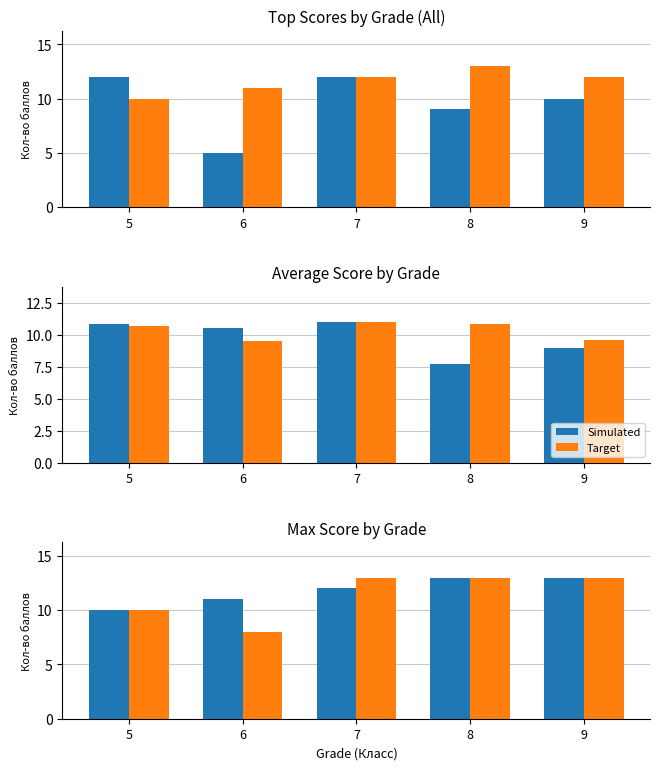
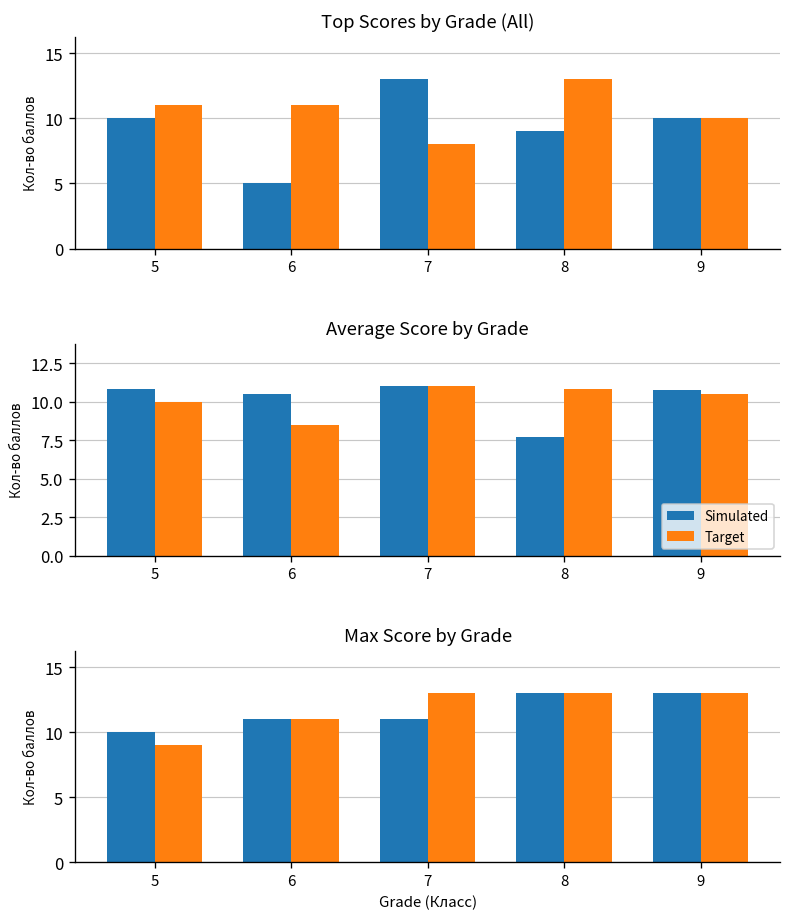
  {
    "Top Scores by Grade (All)": {
      "Simulated": {
-       "5": 12,
+       "5": 10,
        "6": 5,
-       "7": 12,
+       "7": 13,
        "8": 9,
        "9": 10
      },
      "Target": {
-       "5": 10,
+       "5": 11,
        "6": 11,
-       "7": 12,
+       "7": 8,
        "8": 13,
-       "9": 12
+       "9": 10
      }
    },
    "Average Score by Grade": {
      "Simulated": {
        "5": 10.8,
        "6": 10.5,
        "7": 11.0,
        "8": 7.7,
-       "9": 8.9
+       "9": 10.8
      },
      "Target": {
-       "5": 10.7,
-       "6": 9.5,
+       "5": 10.0,
+       "6": 8.5,
        "7": 11.0,
        "8": 10.8,
-       "9": 9.6
+       "9": 10.5
      }
    },
    "Max Score by Grade": {
      "Simulated": {
        "5": 10,
        "6": 11,
-       "7": 12,
+       "7": 11,
        "8": 13,
        "9": 13
      },
      "Target": {
-       "5": 10,
-       "6": 8,
+       "5": 9,
+       "6": 11,
        "7": 13,
        "8": 13,
        "9": 13
      }
    }
  }
